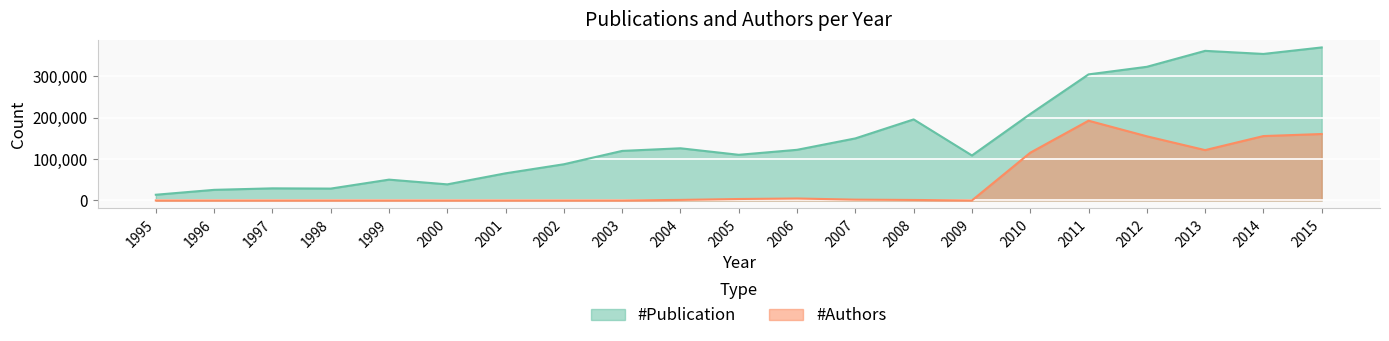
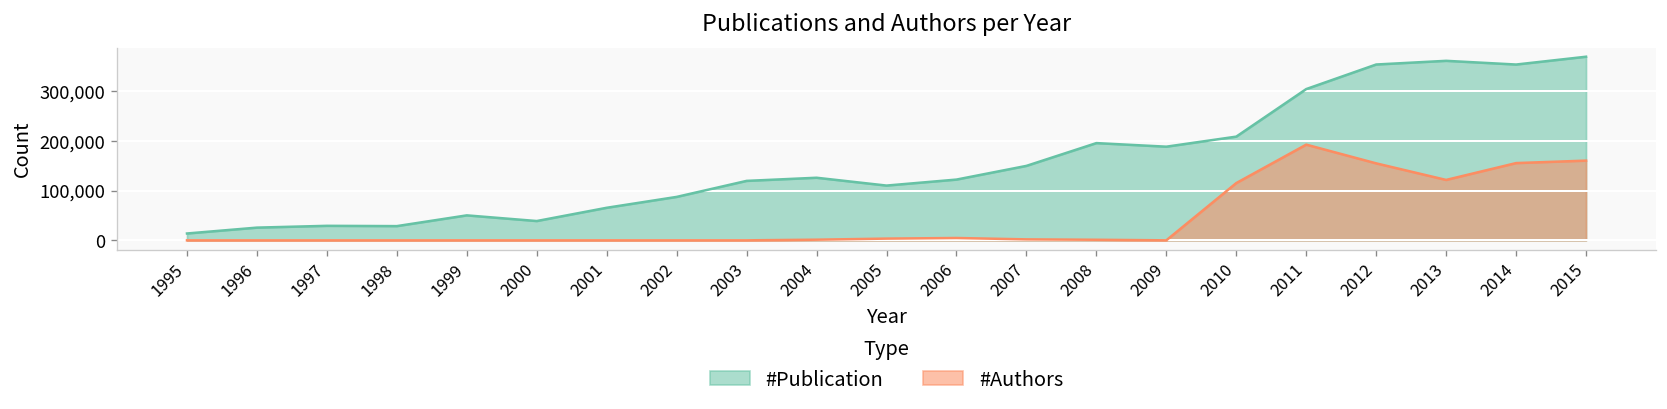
  {
    "#Publication": {
      "1995": "10,000",
      "1996": "30,000",
      "1997": "30,000",
      "1998": "30,000",
      "1999": "50,000",
      "2000": "40,000",
      "2001": "70,000",
      "2002": "90,000",
      "2003": "120,000",
      "2004": "130,000",
      "2005": "110,000",
      "2006": "120,000",
      "2007": "150,000",
      "2008": "200,000",
-     "2009": "110,000",
+     "2009": "190,000",
      "2010": "210,000",
      "2011": "300,000",
-     "2012": "320,000",
+     "2012": "350,000",
      "2013": "360,000",
      "2014": "350,000",
      "2015": "370,000"
    },
    "#Authors": {
      "1995": "0",
      "1996": "0",
      "1997": "0",
      "1998": "0",
      "1999": "0",
      "2000": "0",
      "2001": "0",
      "2002": "0",
      "2003": "0",
      "2004": "0",
      "2005": "0",
      "2006": "0",
      "2007": "0",
      "2008": "0",
      "2009": "0",
      "2010": "120,000",
      "2011": "190,000",
      "2012": "150,000",
      "2013": "120,000",
      "2014": "160,000",
      "2015": "160,000"
    }
  }
